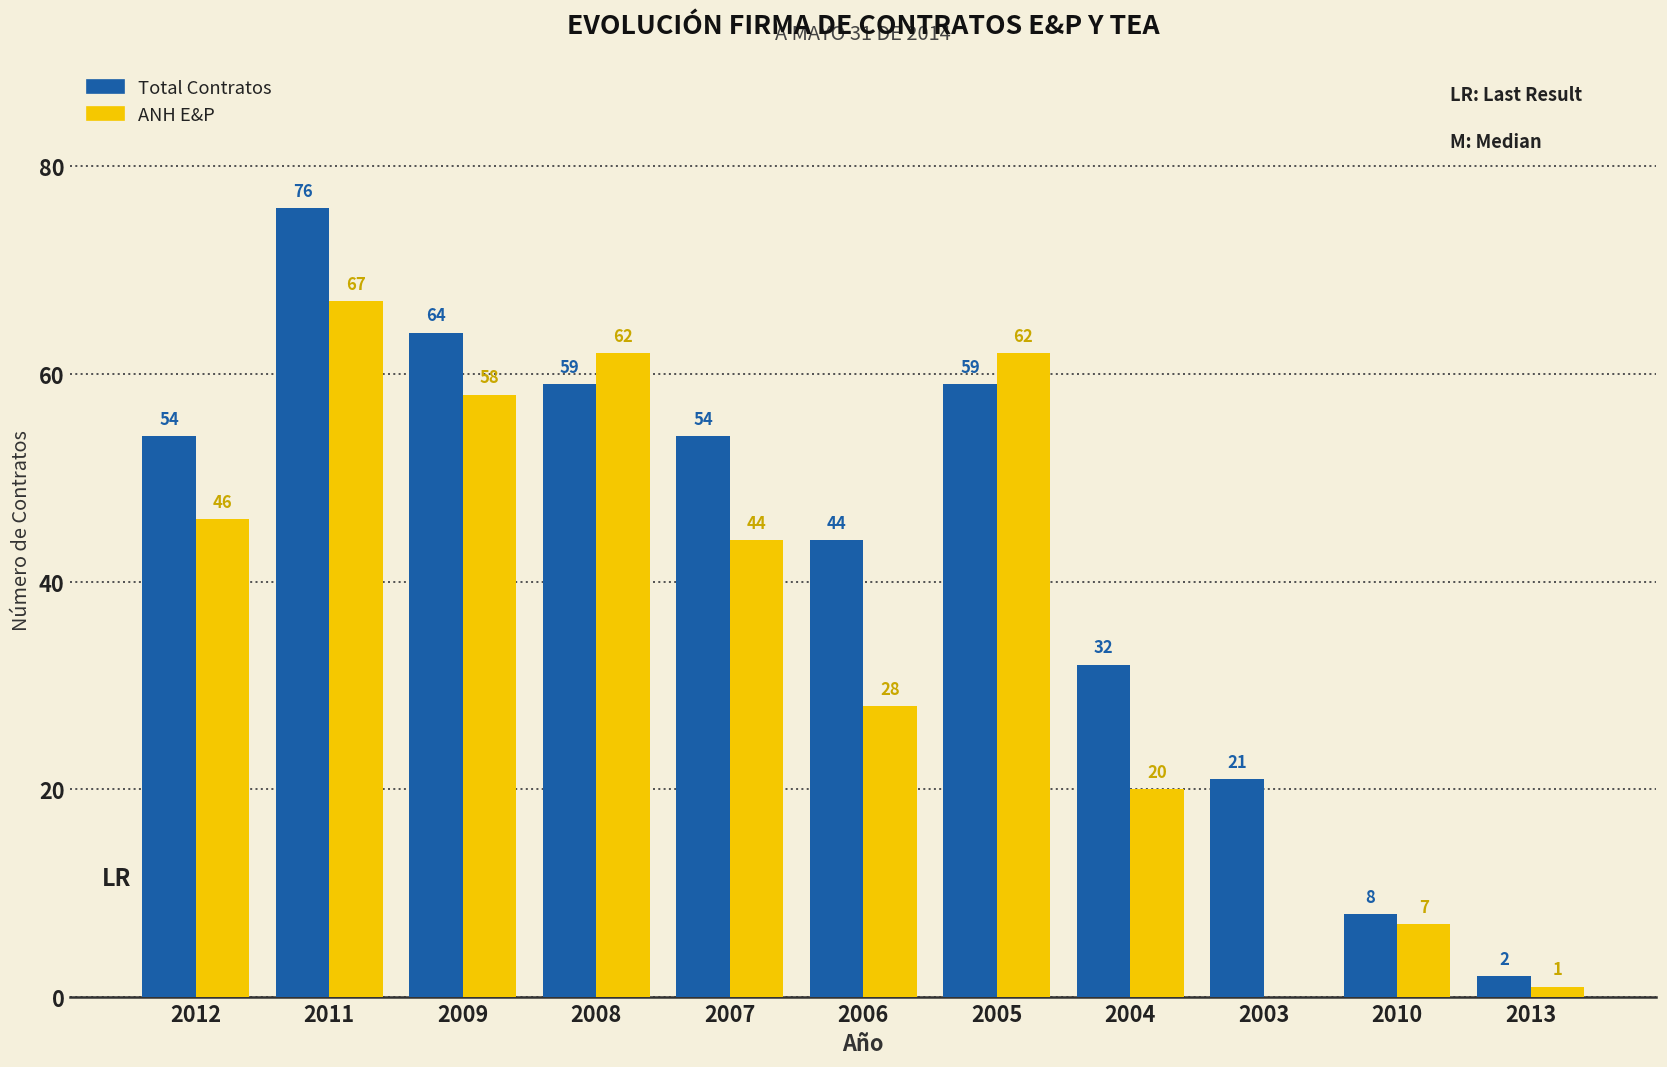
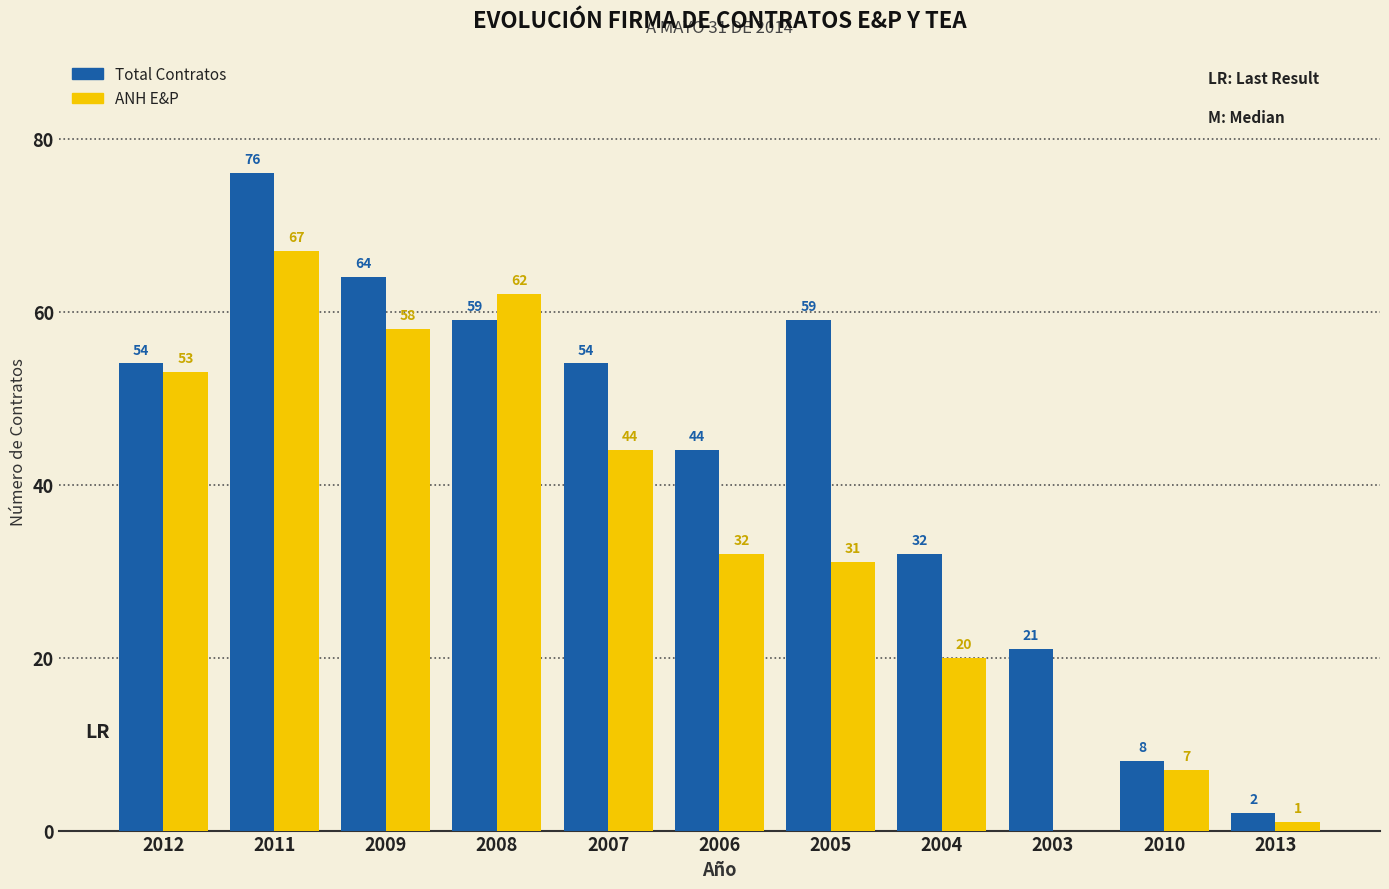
  {
    "ANH E&P": {
-     "2012": 46,
+     "2012": 53,
      "2011": 67,
      "2009": 58,
      "2008": 62,
      "2007": 44,
-     "2006": 28,
-     "2005": 62,
+     "2006": 32,
+     "2005": 31,
      "2004": 20,
      "2010": 7,
      "2013": 1
    }
  }
